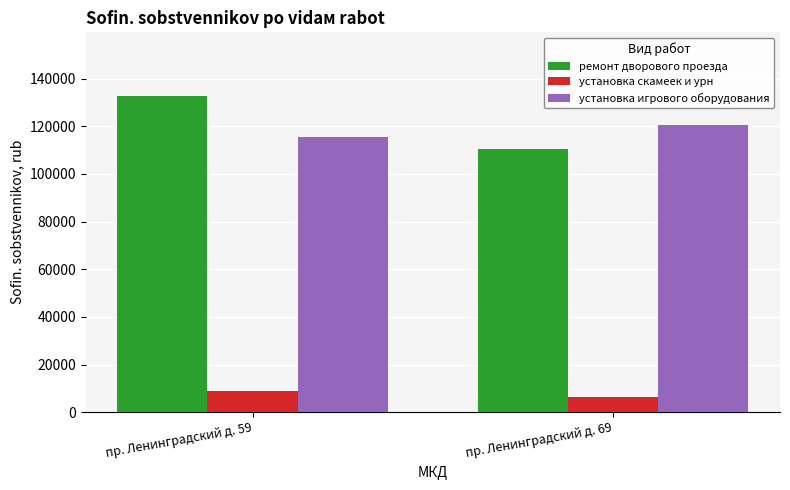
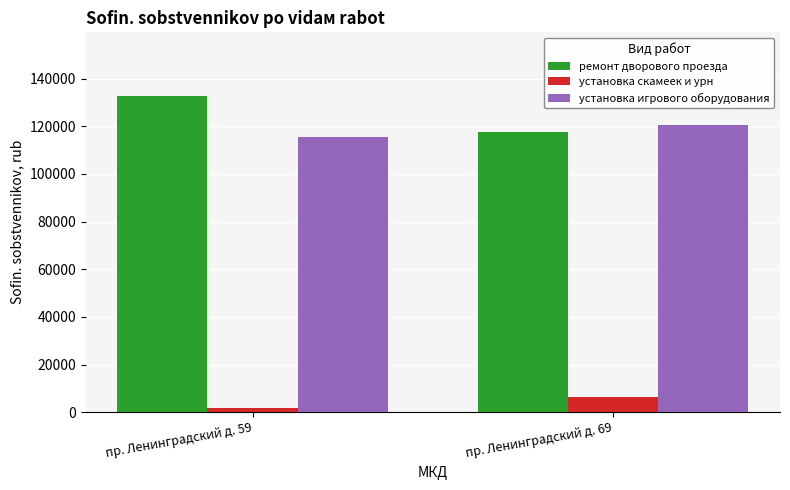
  {
    "ремонт дворового проезда": {
      "пр. Ленинградский д. 59": 133000,
-     "пр. Ленинградский д. 69": 110000
+     "пр. Ленинградский д. 69": 118000
    },
    "установка скамеек и урн": {
-     "пр. Ленинградский д. 59": 9000,
+     "пр. Ленинградский д. 59": 2000,
      "пр. Ленинградский д. 69": 6000
    },
    "установка игрового оборудования": {
      "пр. Ленинградский д. 59": 115000,
      "пр. Ленинградский д. 69": 121000
    }
  }
